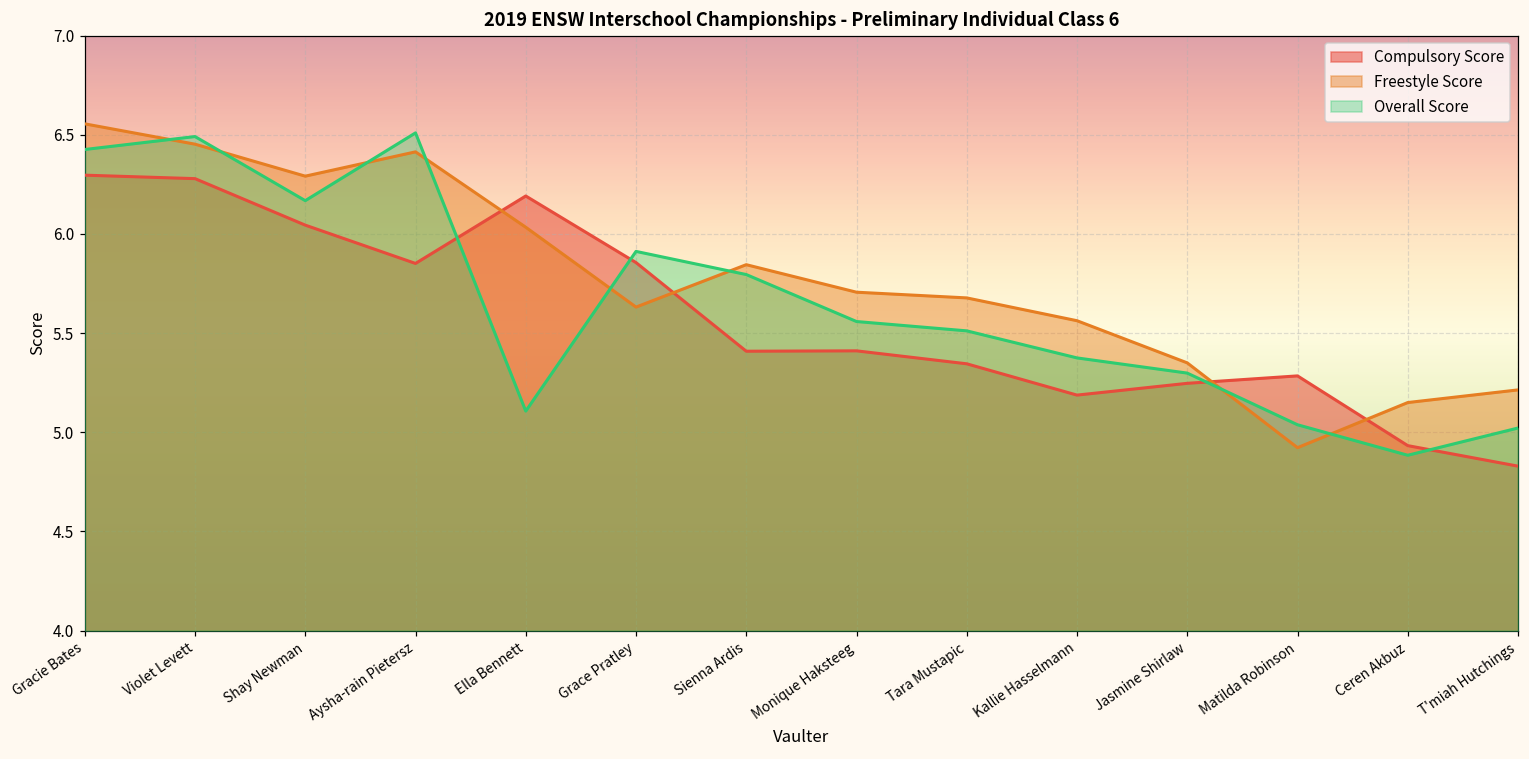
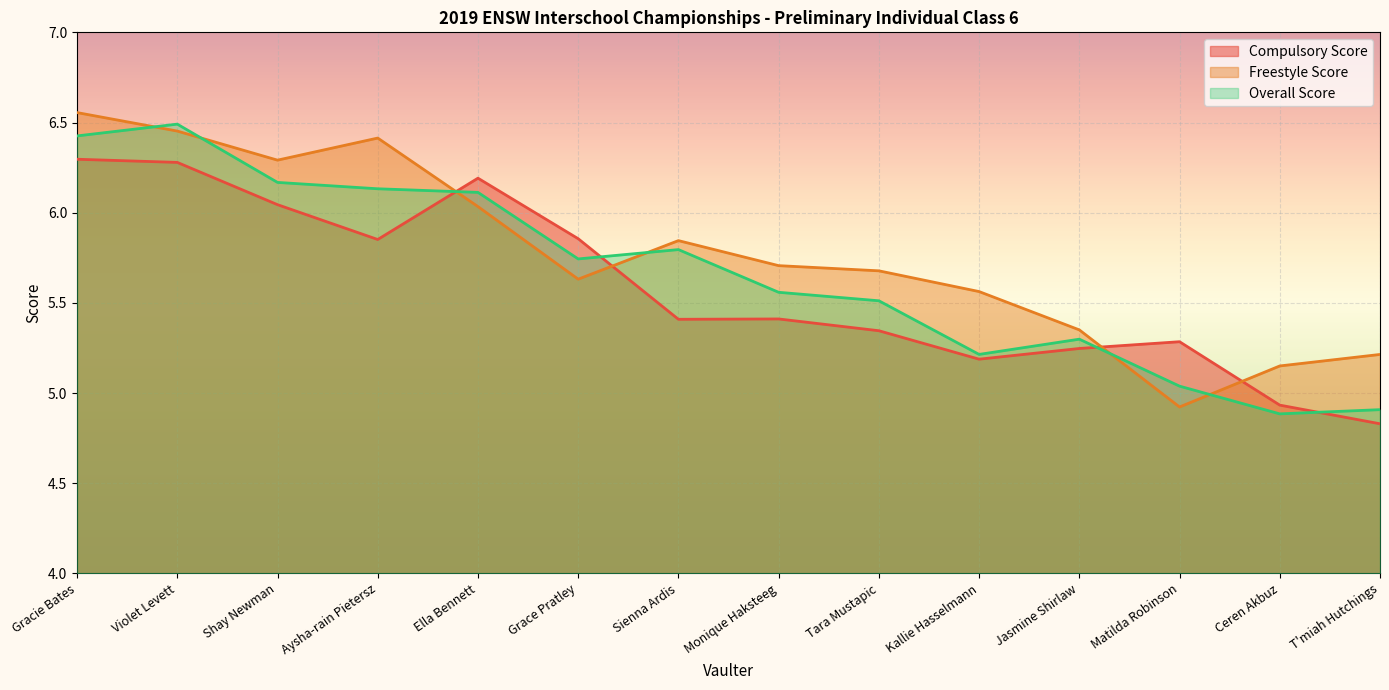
  {
    "Overall Score": {
      "Gracie Bates": 6.43,
      "Violet Levett": 6.49,
      "Shay Newman": 6.17,
-     "Aysha-rain Pietersz": 6.51,
-     "Ella Bennett": 5.11,
-     "Grace Pratley": 5.91,
+     "Aysha-rain Pietersz": 6.13,
+     "Ella Bennett": 6.11,
+     "Grace Pratley": 5.74,
      "Sienna Ardis": 5.80,
      "Monique Haksteeg": 5.56,
      "Tara Mustapic": 5.51,
-     "Kallie Hasselmann": 5.38,
+     "Kallie Hasselmann": 5.21,
      "Jasmine Shirlaw": 5.30,
      "Matilda Robinson": 5.04,
      "Ceren Akbuz": 4.88,
-     "T'miah Hutchings": 5.02
+     "T'miah Hutchings": 4.91
    }
  }
